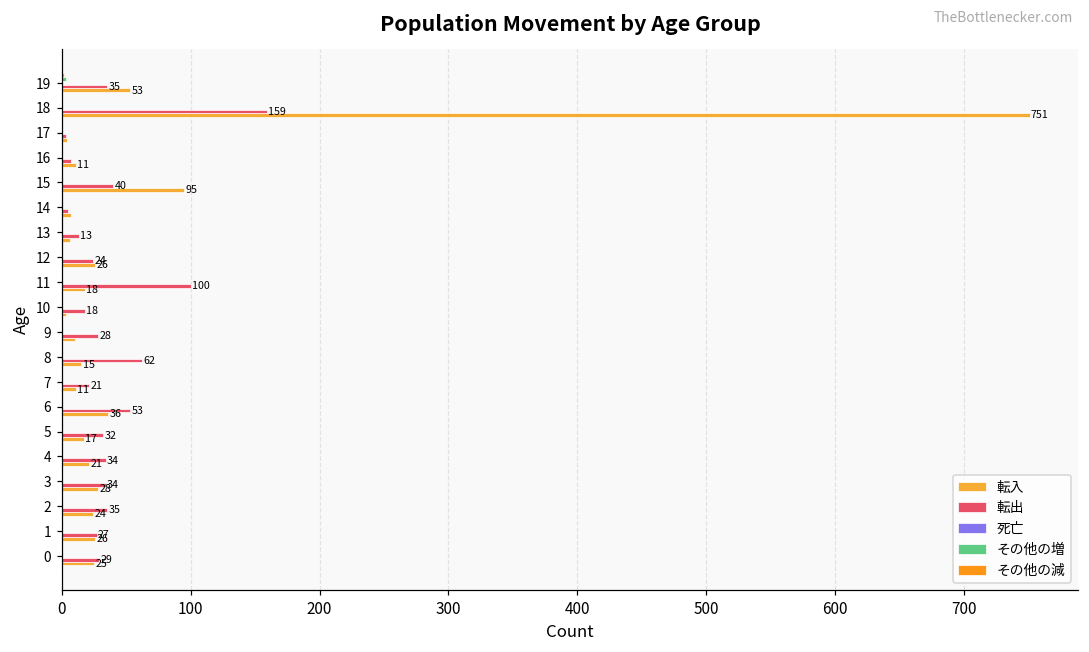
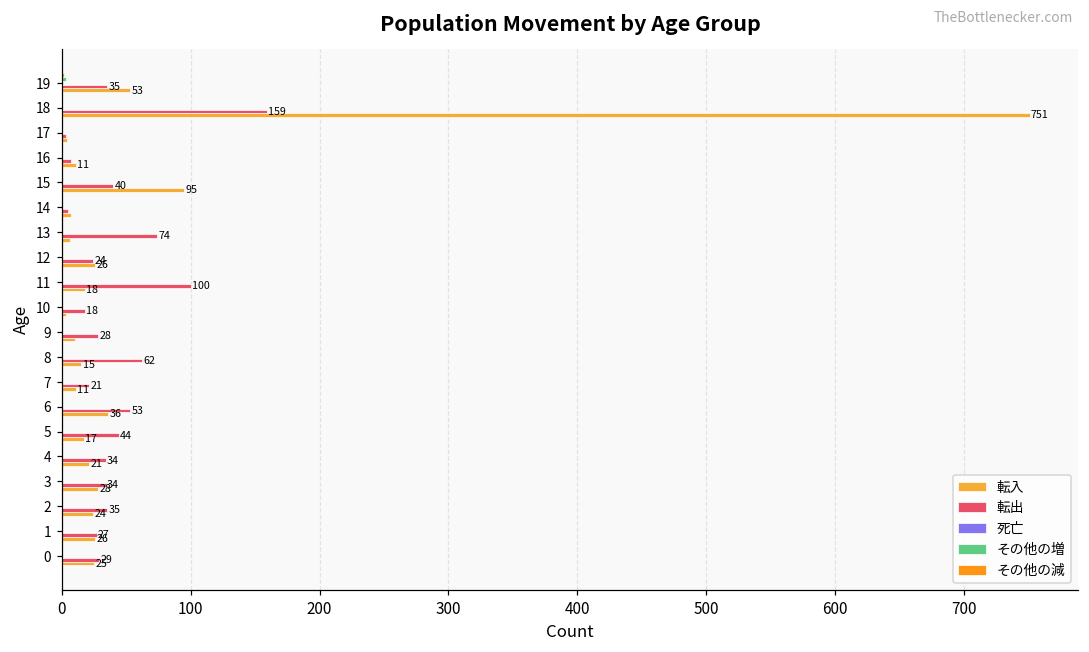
  {
    "転出": {
      "19": 35,
      "18": 159,
      "15": 40,
-     "13": 13,
+     "13": 74,
      "11": 100,
      "10": 18,
      "9": 28,
      "8": 62,
      "7": 21,
      "6": 53,
-     "5": 32,
+     "5": 44,
      "4": 34,
      "2": 35
    },
    "死亡": {
      "19": 0,
      "18": 0,
      "17": 0,
      "16": 0,
      "15": 0,
      "14": 0,
      "13": 0,
      "12": 0,
      "11": 0,
      "10": 0,
      "9": 0,
      "8": 0,
      "7": 0,
      "6": 0,
      "5": 0,
      "4": 0,
      "3": 0,
      "2": 0,
      "1": 0,
      "0": 0
    },
    "その他の増": {
      "19": 3,
      "18": 0,
      "17": 0,
      "16": 0,
      "14": 0,
      "13": 0,
      "12": 0,
      "11": 0,
      "10": 0,
      "9": 0,
      "8": 0,
      "7": 0,
      "6": 0,
      "5": 0,
      "4": 0,
      "3": 0,
      "2": 0,
      "1": 0,
      "0": 0
    }
  }
